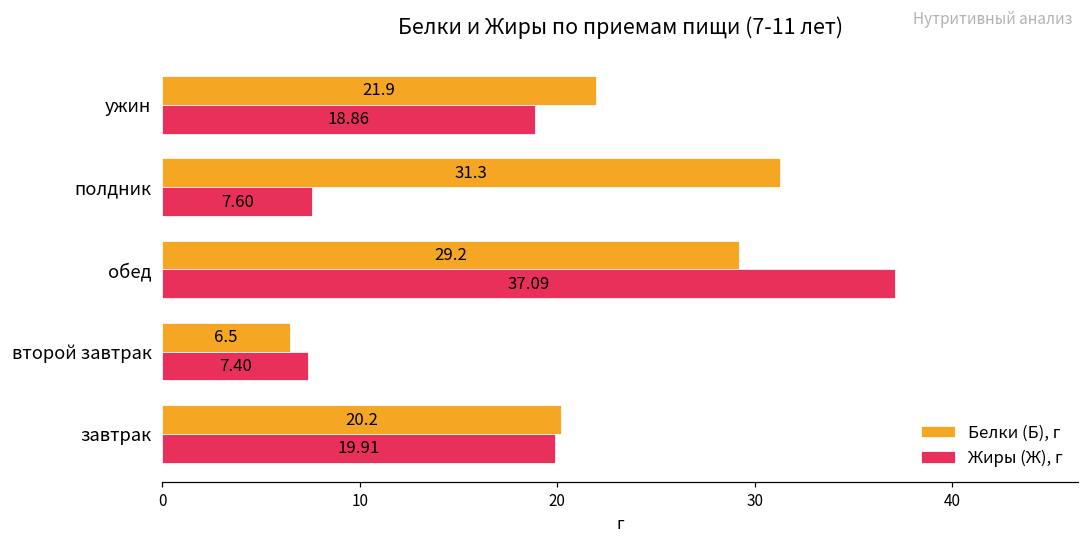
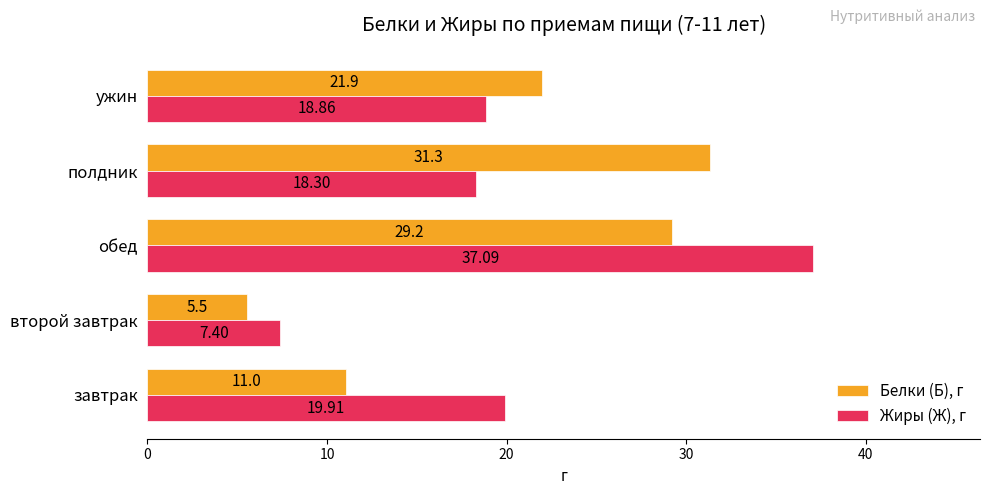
  {
    "Белки (Б), г": {
      "ужин": 21.9,
      "полдник": 31.3,
      "обед": 29.2,
-     "второй завтрак": 6.5,
-     "завтрак": 20.2
+     "второй завтрак": 5.5,
+     "завтрак": 11.0
    },
    "Жиры (Ж), г": {
      "ужин": 18.86,
-     "полдник": 7.60,
+     "полдник": 18.30,
      "обед": 37.09,
      "второй завтрак": 7.40,
      "завтрак": 19.91
    }
  }
